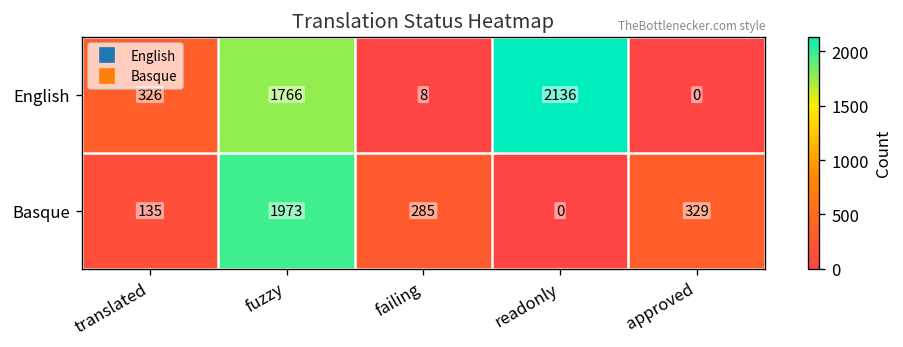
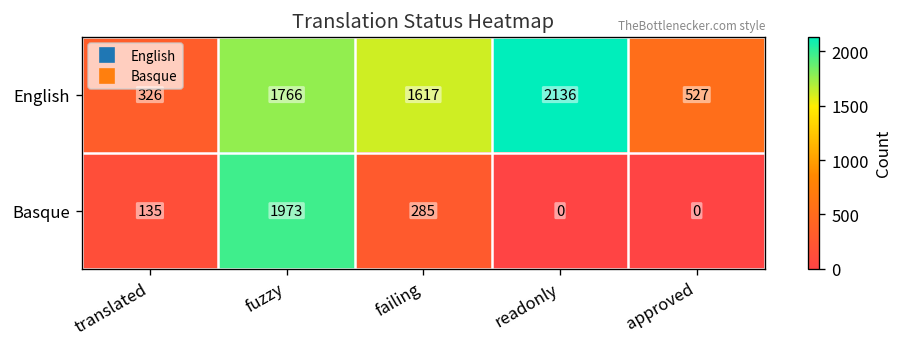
  {
    "English": {
-     "failing": 8,
-     "approved": 0
+     "failing": 1617,
+     "approved": 527
    },
    "Basque": {
-     "approved": 329
+     "approved": 0
    }
  }
